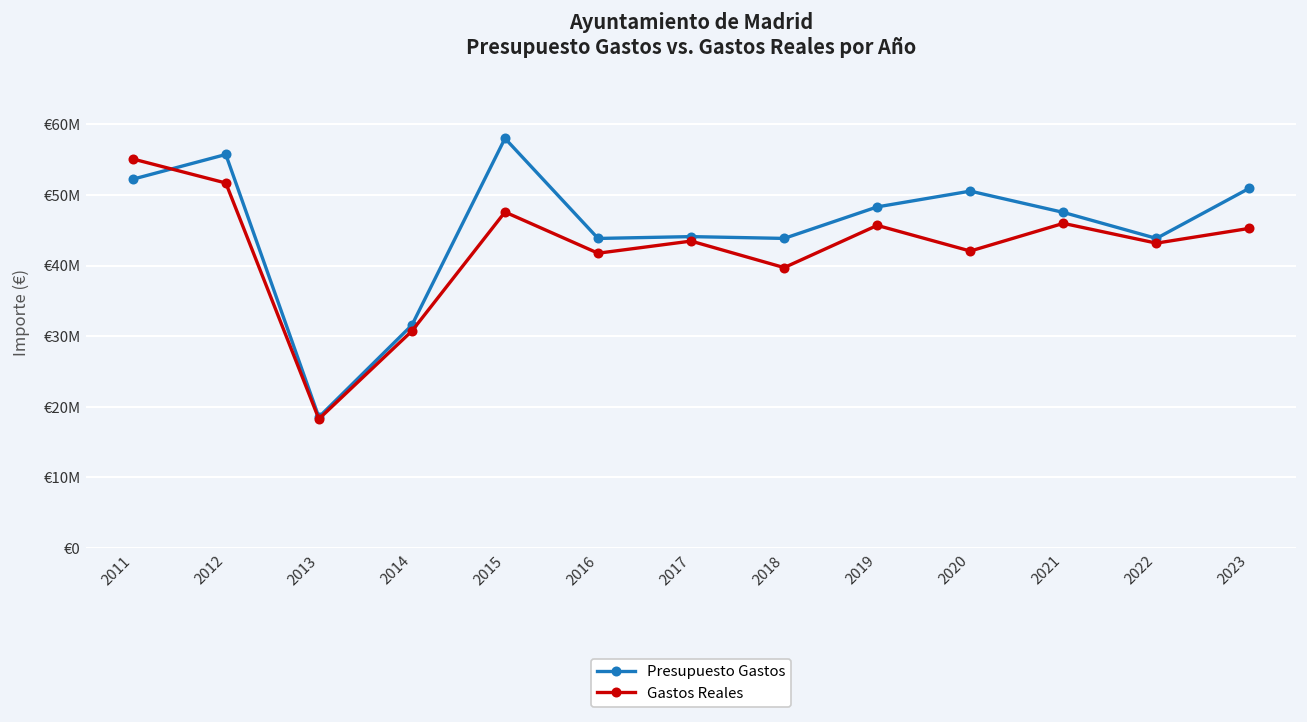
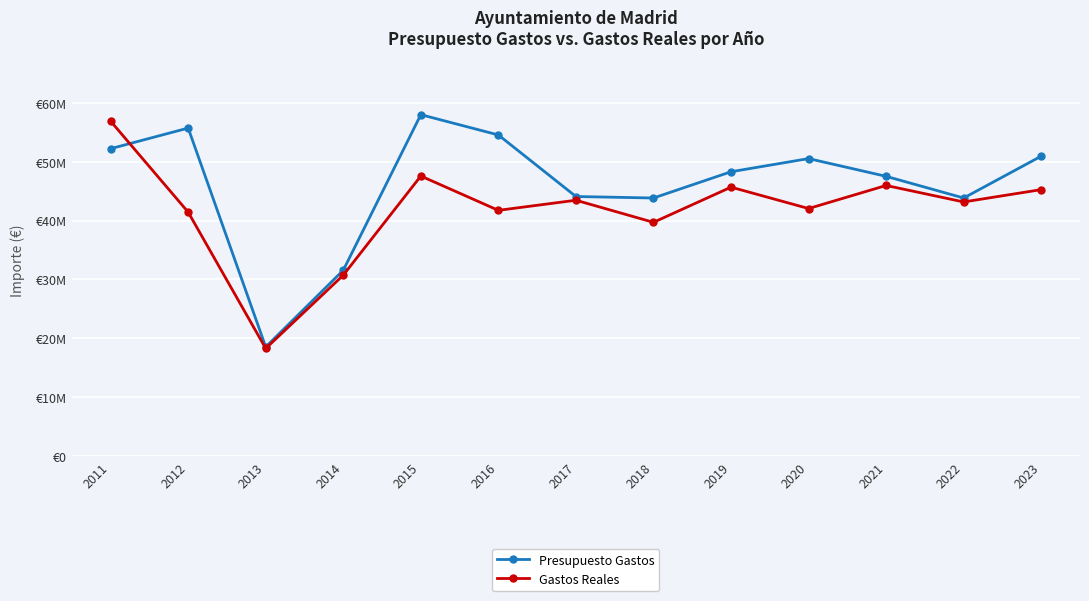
  {
    "Presupuesto Gastos": {
      "2011": "€52000000",
      "2012": "€56000000",
      "2014": "€32000000",
      "2015": "€58000000",
-     "2016": "€44000000",
+     "2016": "€55000000",
      "2017": "€44000000",
      "2018": "€44000000",
      "2019": "€48000000",
      "2020": "€51000000",
      "2021": "€48000000",
      "2022": "€44000000",
      "2023": "€51000000"
    },
    "Gastos Reales": {
-     "2011": "€55000000",
-     "2012": "€52000000",
+     "2011": "€57000000",
+     "2012": "€41000000",
      "2014": "€31000000",
      "2015": "€48000000",
      "2016": "€42000000",
      "2017": "€43000000",
      "2018": "€40000000",
      "2019": "€46000000",
      "2020": "€42000000",
      "2021": "€46000000",
      "2022": "€43000000",
      "2023": "€45000000"
    }
  }
